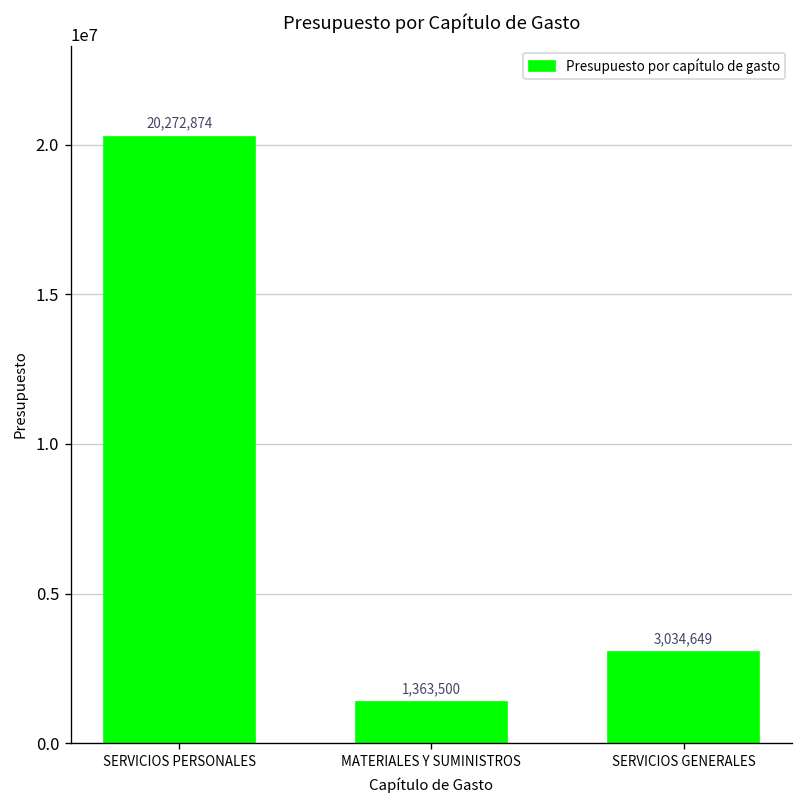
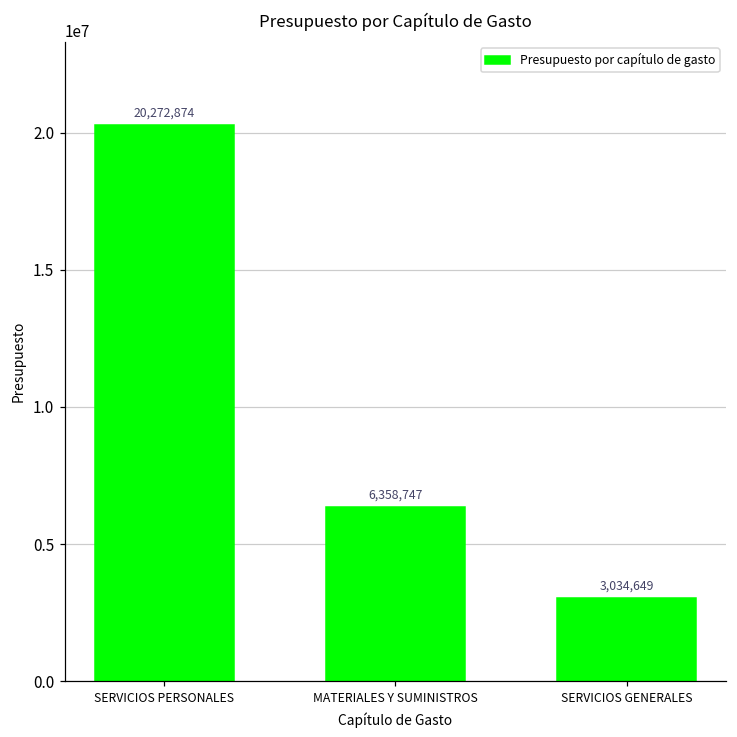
  {
    "SERVICIOS PERSONALES": "20,272,874",
-   "MATERIALES Y SUMINISTROS": "1,363,500",
+   "MATERIALES Y SUMINISTROS": "6,358,747",
    "SERVICIOS GENERALES": "3,034,649"
  }
